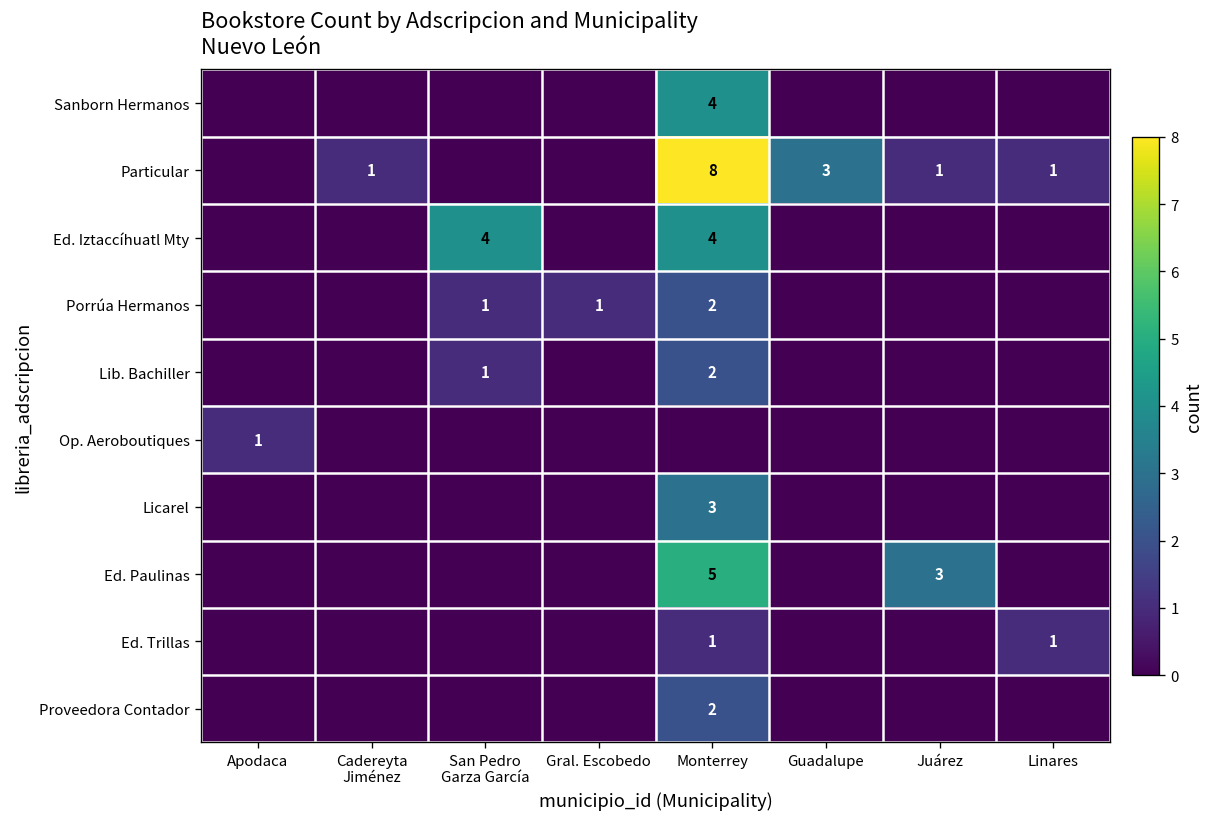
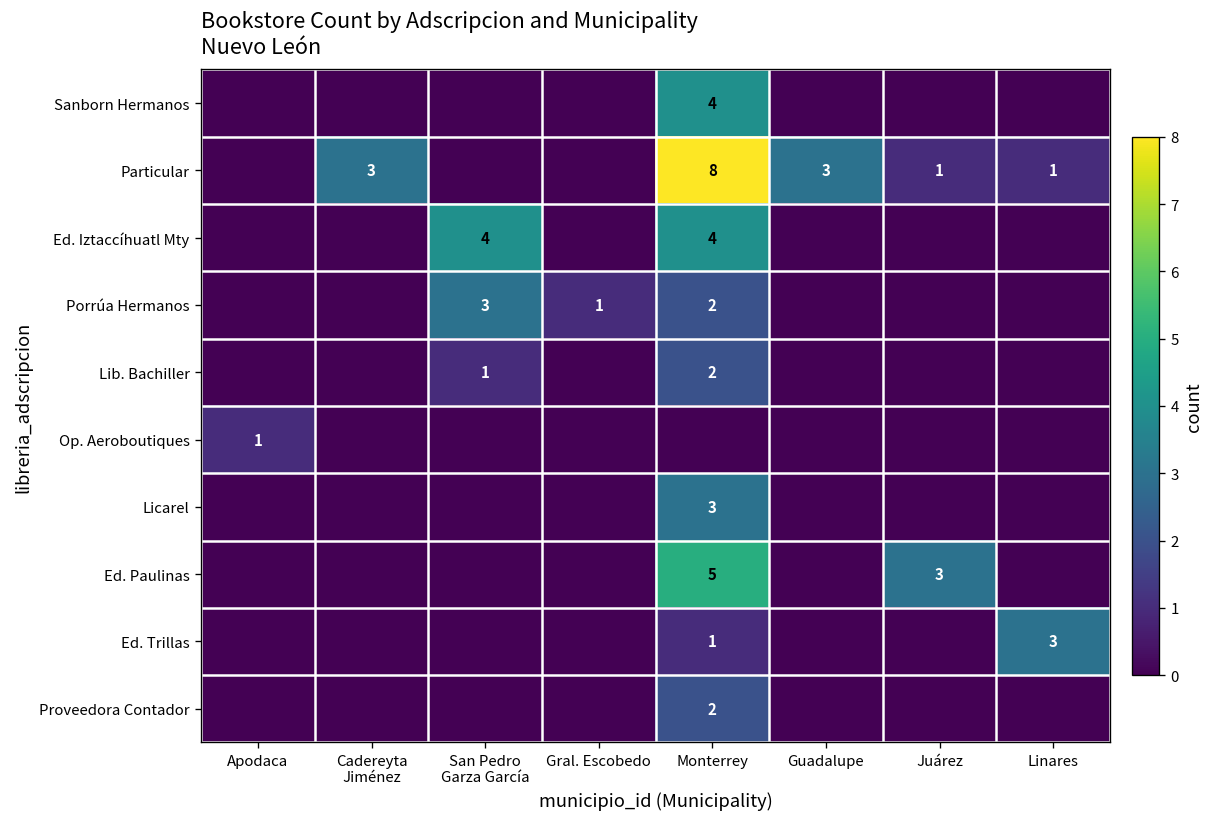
  {
    "Sanborn Hermanos": {
      "Monterrey": 4
    },
    "Particular": {
-     "Cadereyta Jiménez": 1,
+     "Cadereyta Jiménez": 3,
      "Monterrey": 8,
      "Guadalupe": 3,
      "Juárez": 1,
      "Linares": 1
    },
    "Ed. Iztaccíhuatl Mty": {
      "San Pedro Garza García": 4,
      "Monterrey": 4
    },
    "Porrúa Hermanos": {
-     "San Pedro Garza García": 1,
+     "San Pedro Garza García": 3,
      "Gral. Escobedo": 1,
      "Monterrey": 2
    },
    "Lib. Bachiller": {
      "San Pedro Garza García": 1,
      "Monterrey": 2
    },
    "Op. Aeroboutiques": {
      "Apodaca": 1
    },
    "Licarel": {
      "Monterrey": 3
    },
    "Ed. Paulinas": {
      "Monterrey": 5,
      "Juárez": 3
    },
    "Ed. Trillas": {
      "Monterrey": 1,
-     "Linares": 1
+     "Linares": 3
    },
    "Proveedora Contador": {
      "Monterrey": 2
    }
  }
